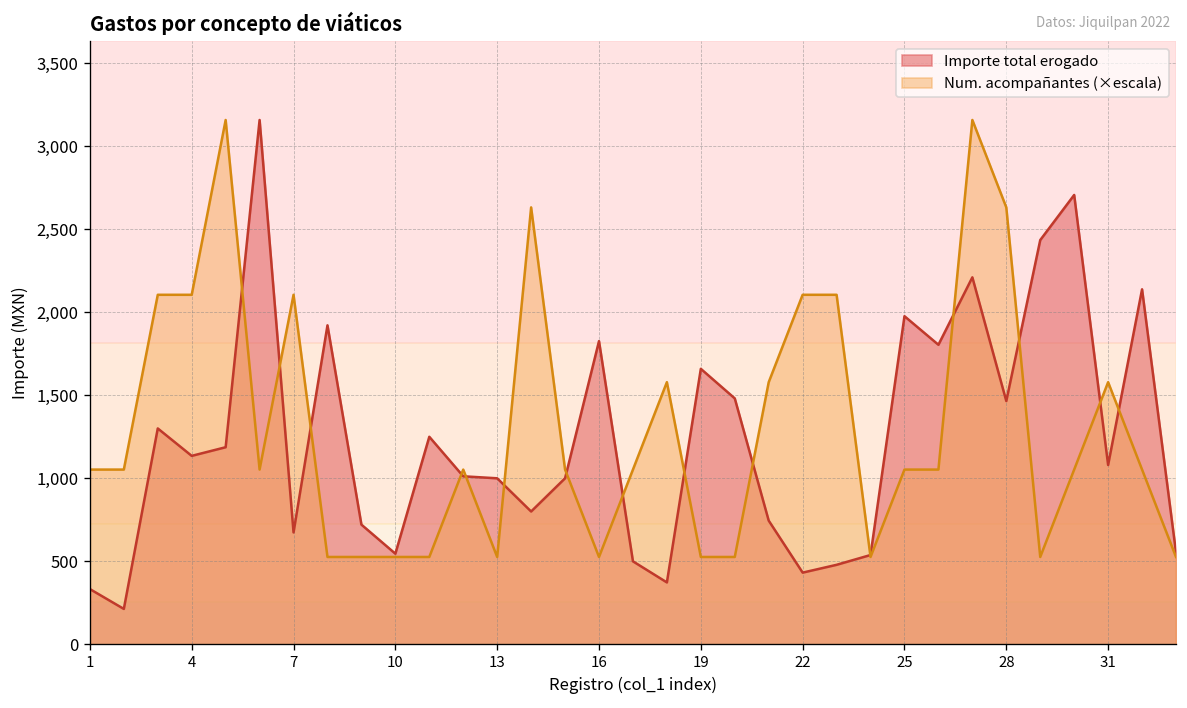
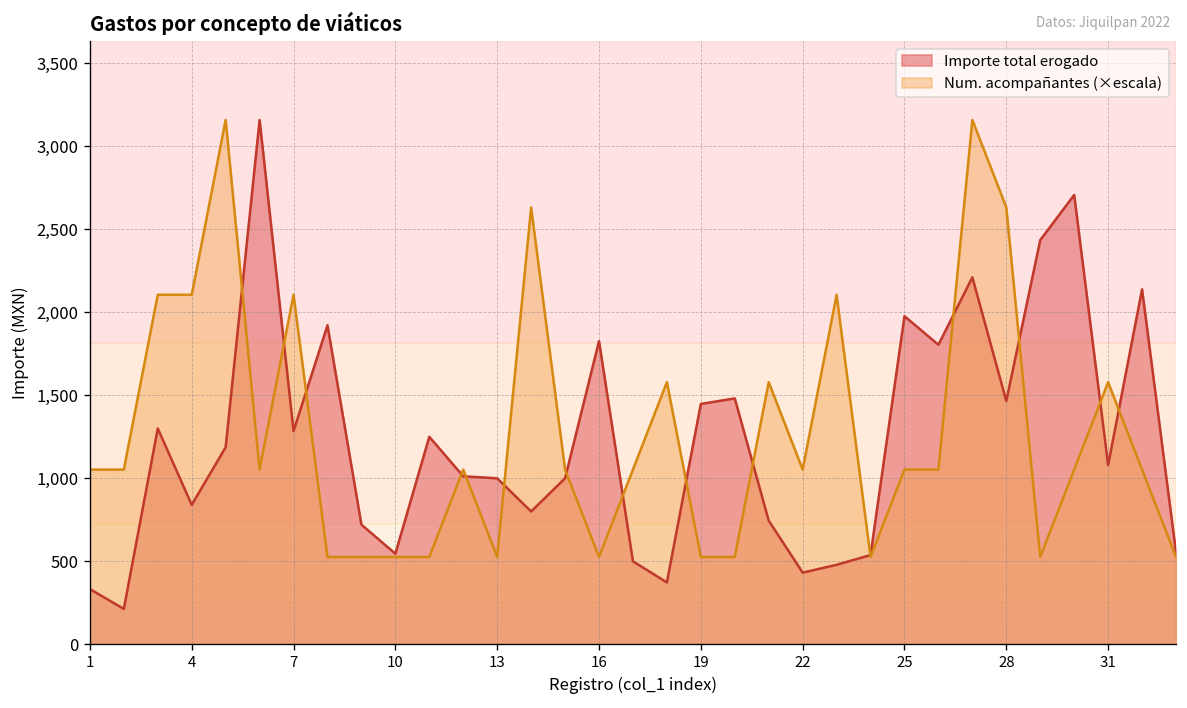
  {
    "Importe total erogado": {
      "1": "330",
-     "4": "1,140",
-     "7": "670",
+     "4": "840",
+     "7": "1,280",
      "10": "550",
      "13": "1,000",
      "16": "1,830",
-     "19": "1,660",
+     "19": "1,450",
      "22": "430",
      "25": "1,980",
      "28": "1,470",
      "31": "1,080"
    },
    "Num. acompañantes (×escala)": {
      "1": "1,050",
      "4": "2,100",
      "7": "2,100",
      "10": "530",
      "13": "530",
      "16": "530",
      "19": "530",
-     "22": "2,100",
+     "22": "1,050",
      "25": "1,050",
      "28": "2,630",
      "31": "1,580"
    }
  }
